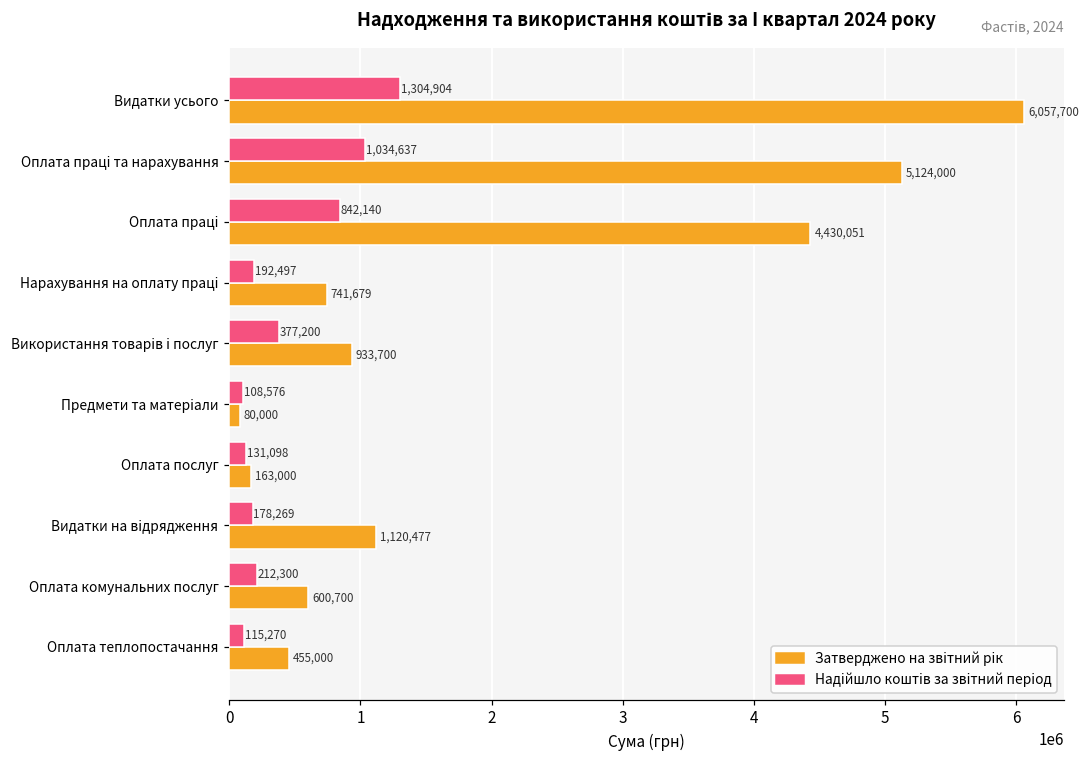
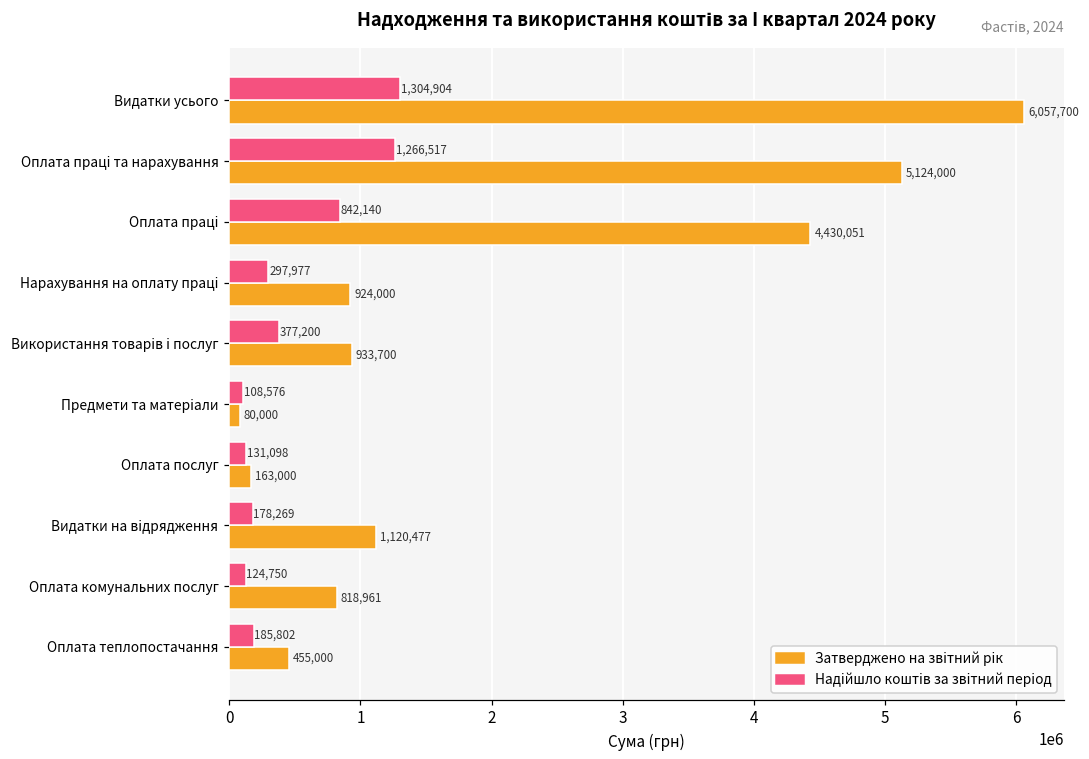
  {
    "Затверджено на звітний рік": {
      "Видатки усього": "6,057,700",
      "Оплата праці та нарахування": "5,124,000",
      "Оплата праці": "4,430,051",
-     "Нарахування на оплату праці": "741,679",
+     "Нарахування на оплату праці": "924,000",
      "Використання товарів і послуг": "933,700",
      "Предмети та матеріали": "80,000",
      "Оплата послуг": "163,000",
      "Видатки на відрядження": "1,120,477",
-     "Оплата комунальних послуг": "600,700",
+     "Оплата комунальних послуг": "818,961",
      "Оплата теплопостачання": "455,000"
    },
    "Надійшло коштів за звітний період": {
      "Видатки усього": "1,304,904",
-     "Оплата праці та нарахування": "1,034,637",
+     "Оплата праці та нарахування": "1,266,517",
      "Оплата праці": "842,140",
-     "Нарахування на оплату праці": "192,497",
+     "Нарахування на оплату праці": "297,977",
      "Використання товарів і послуг": "377,200",
      "Предмети та матеріали": "108,576",
      "Оплата послуг": "131,098",
      "Видатки на відрядження": "178,269",
-     "Оплата комунальних послуг": "212,300",
-     "Оплата теплопостачання": "115,270"
+     "Оплата комунальних послуг": "124,750",
+     "Оплата теплопостачання": "185,802"
    }
  }
